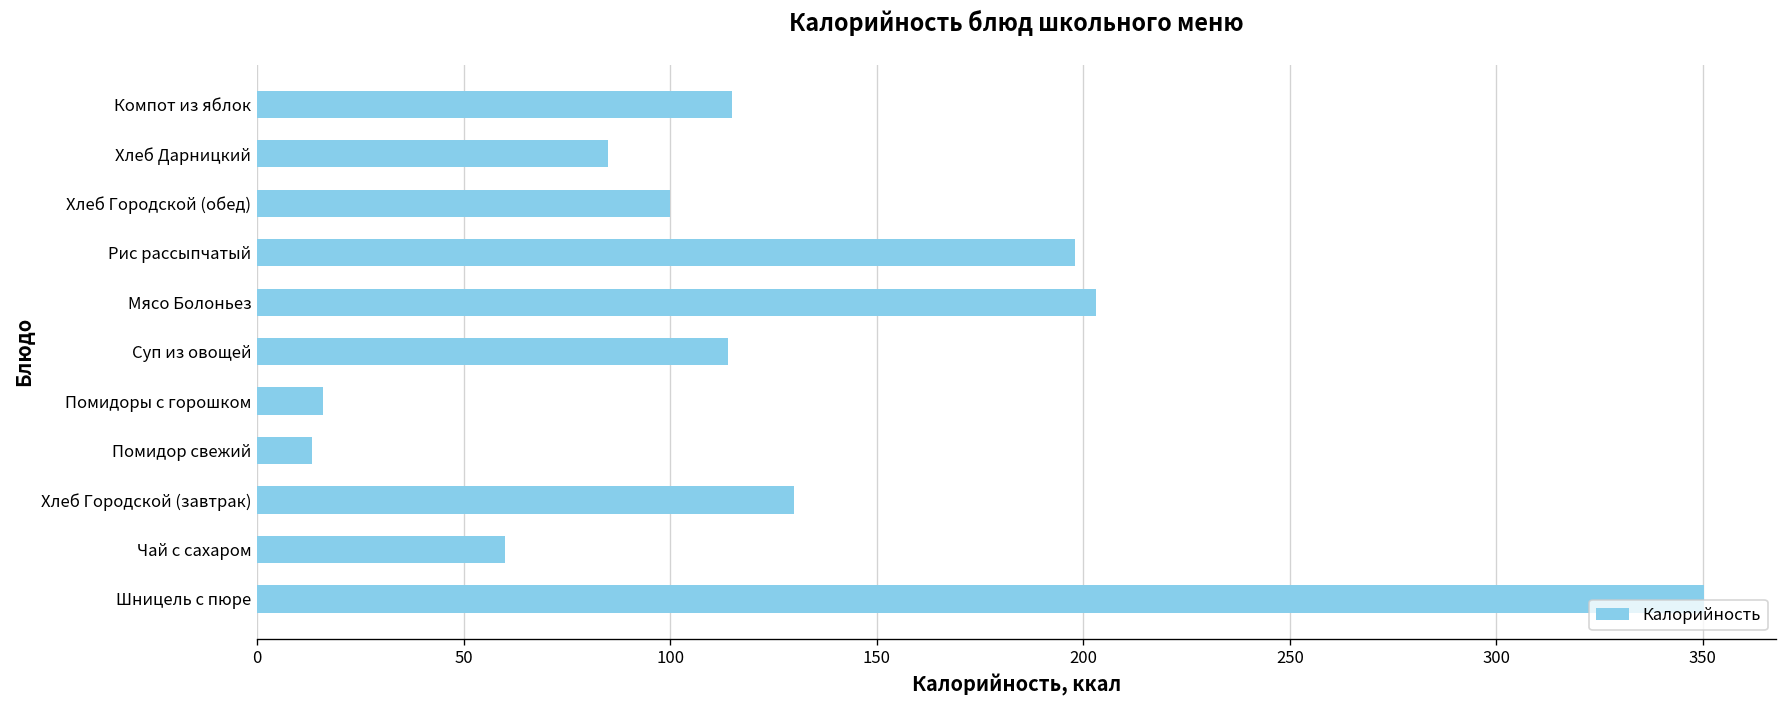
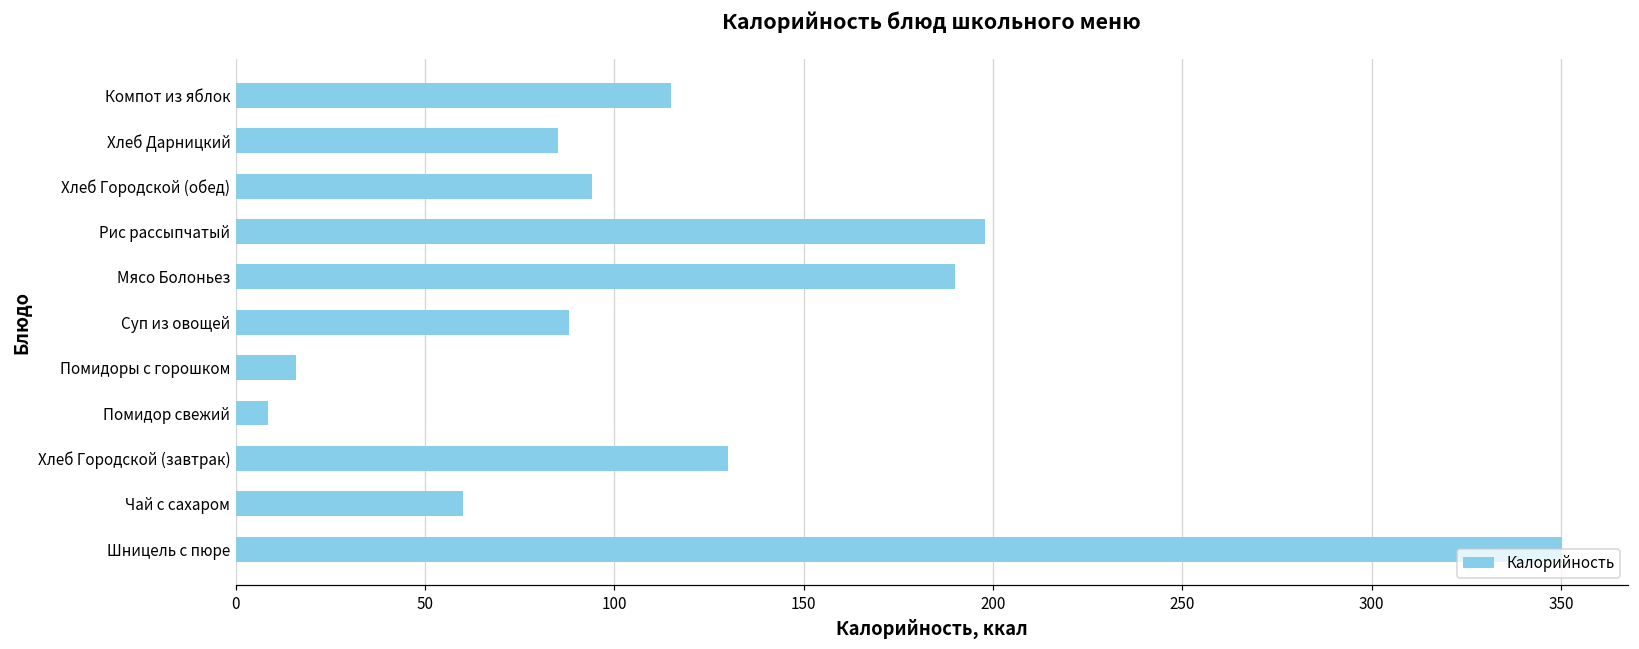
  {
    "Компот из яблок": 115,
    "Хлеб Дарницкий": 85,
-   "Хлеб Городской (обед)": 100,
+   "Хлеб Городской (обед)": 94,
    "Рис рассыпчатый": 198,
-   "Мясо Болоньез": 203,
-   "Суп из овощей": 114,
+   "Мясо Болоньез": 190,
+   "Суп из овощей": 88,
    "Помидоры с горошком": 16,
-   "Помидор свежий": 13,
+   "Помидор свежий": 9,
    "Хлеб Городской (завтрак)": 130,
    "Чай с сахаром": 60,
    "Шницель с пюре": 350
  }
